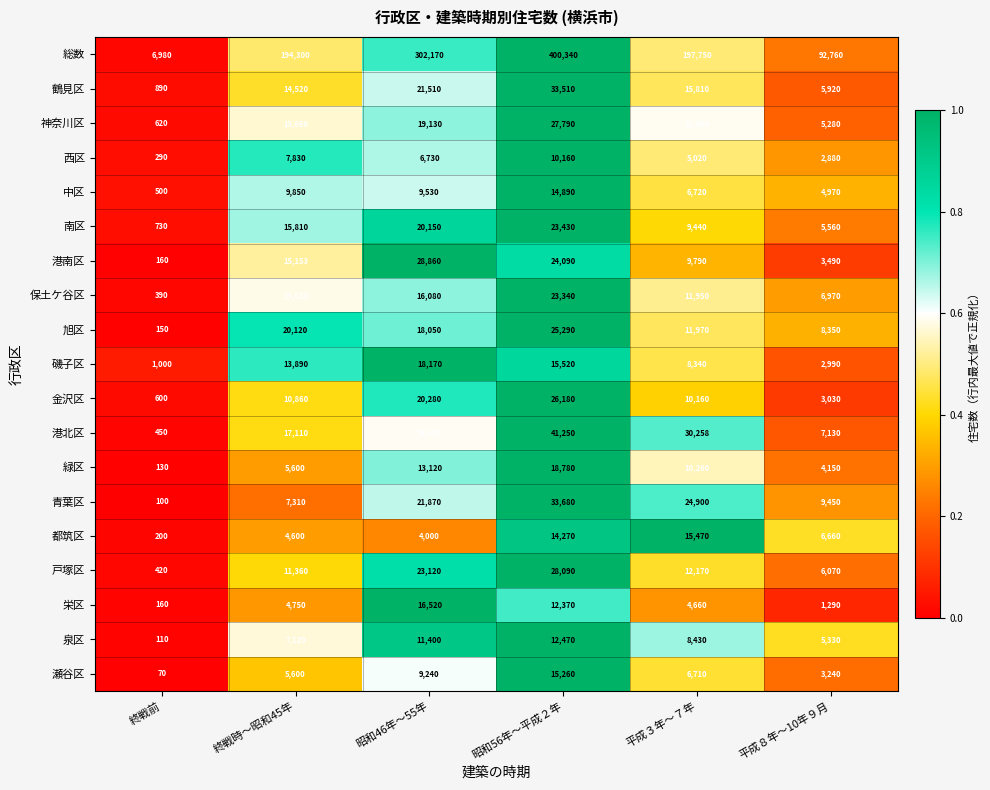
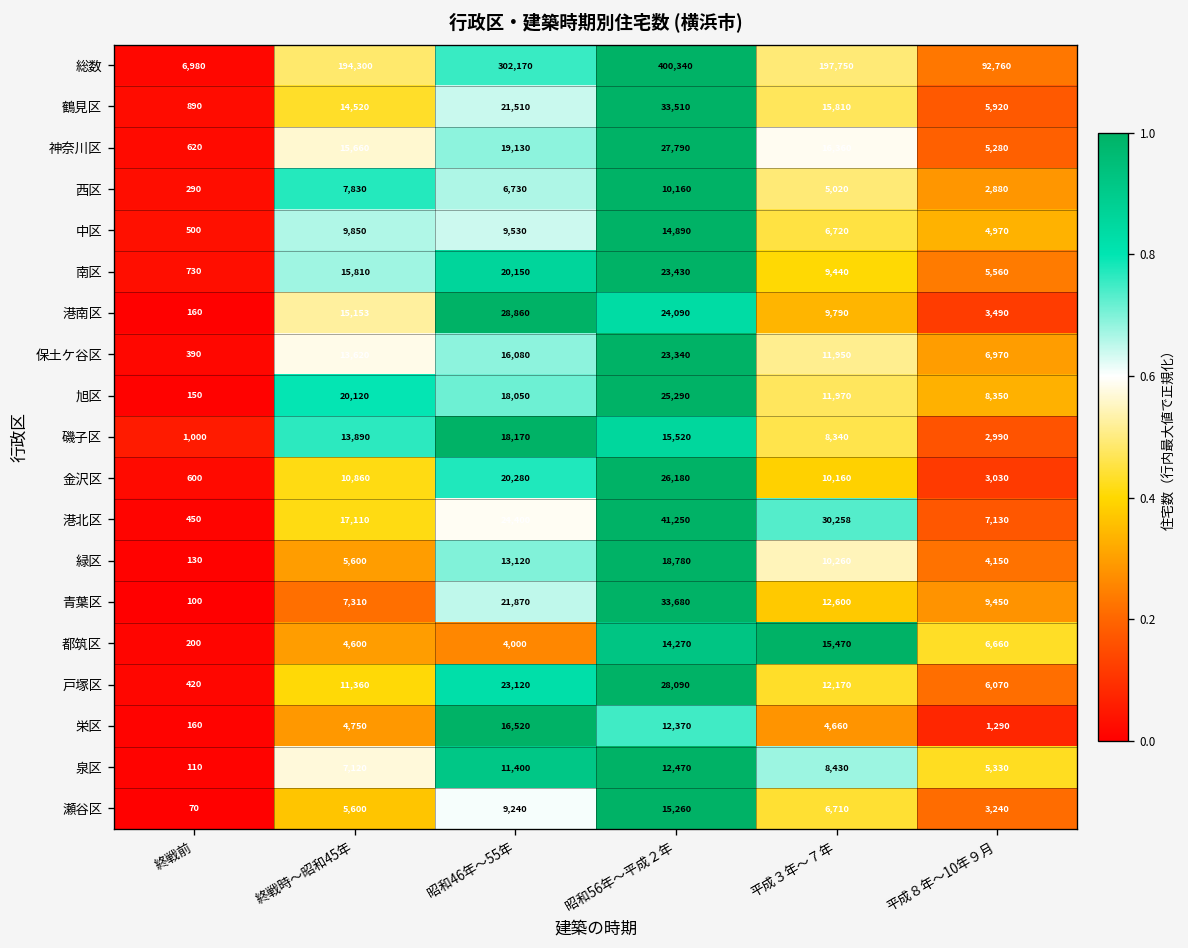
  {
    "総数": {
      "終戦前": "6,980",
      "終戦時～昭和45年": "194,300",
      "昭和46年～55年": "302,170",
      "昭和56年～平成２年": "400,340",
      "平成３年～７年": "197,750",
      "平成８年～10年９月": "92,760"
    },
    "鶴見区": {
      "終戦前": "890",
      "終戦時～昭和45年": "14,520",
      "昭和46年～55年": "21,510",
      "昭和56年～平成２年": "33,510",
      "平成３年～７年": "15,810",
      "平成８年～10年９月": "5,920"
    },
    "神奈川区": {
      "終戦前": "620",
      "昭和46年～55年": "19,130",
      "昭和56年～平成２年": "27,790",
      "平成８年～10年９月": "5,280"
    },
    "西区": {
      "終戦前": "290",
      "終戦時～昭和45年": "7,830",
      "昭和46年～55年": "6,730",
      "昭和56年～平成２年": "10,160",
      "平成３年～７年": "5,020",
      "平成８年～10年９月": "2,880"
    },
    "中区": {
      "終戦前": "500",
      "終戦時～昭和45年": "9,850",
      "昭和46年～55年": "9,530",
      "昭和56年～平成２年": "14,890",
      "平成３年～７年": "6,720",
      "平成８年～10年９月": "4,970"
    },
    "南区": {
      "終戦前": "730",
      "終戦時～昭和45年": "15,810",
      "昭和46年～55年": "20,150",
      "昭和56年～平成２年": "23,430",
      "平成３年～７年": "9,440",
      "平成８年～10年９月": "5,560"
    },
    "港南区": {
      "終戦前": "160",
      "終戦時～昭和45年": "15,153",
      "昭和46年～55年": "28,860",
      "昭和56年～平成２年": "24,090",
      "平成３年～７年": "9,790",
      "平成８年～10年９月": "3,490"
    },
    "保土ケ谷区": {
      "終戦前": "390",
      "昭和46年～55年": "16,080",
      "昭和56年～平成２年": "23,340",
      "平成３年～７年": "11,950",
      "平成８年～10年９月": "6,970"
    },
    "旭区": {
      "終戦前": "150",
      "終戦時～昭和45年": "20,120",
      "昭和46年～55年": "18,050",
      "昭和56年～平成２年": "25,290",
      "平成３年～７年": "11,970",
      "平成８年～10年９月": "8,350"
    },
    "磯子区": {
      "終戦前": "1,000",
      "終戦時～昭和45年": "13,890",
      "昭和46年～55年": "18,170",
      "昭和56年～平成２年": "15,520",
      "平成３年～７年": "8,340",
      "平成８年～10年９月": "2,990"
    },
    "金沢区": {
      "終戦前": "600",
      "終戦時～昭和45年": "10,860",
      "昭和46年～55年": "20,280",
      "昭和56年～平成２年": "26,180",
      "平成３年～７年": "10,160",
      "平成８年～10年９月": "3,030"
    },
    "港北区": {
      "終戦前": "450",
      "終戦時～昭和45年": "17,110",
      "昭和56年～平成２年": "41,250",
      "平成３年～７年": "30,258",
      "平成８年～10年９月": "7,130"
    },
    "緑区": {
      "終戦前": "130",
      "終戦時～昭和45年": "5,600",
      "昭和46年～55年": "13,120",
      "昭和56年～平成２年": "18,780",
      "平成３年～７年": "10,260",
      "平成８年～10年９月": "4,150"
    },
    "青葉区": {
      "終戦前": "100",
      "終戦時～昭和45年": "7,310",
      "昭和46年～55年": "21,870",
      "昭和56年～平成２年": "33,680",
-     "平成３年～７年": "24,900",
+     "平成３年～７年": "12,600",
      "平成８年～10年９月": "9,450"
    },
    "都筑区": {
      "終戦前": "200",
      "終戦時～昭和45年": "4,600",
      "昭和46年～55年": "4,000",
      "昭和56年～平成２年": "14,270",
      "平成３年～７年": "15,470",
      "平成８年～10年９月": "6,660"
    },
    "戸塚区": {
      "終戦前": "420",
      "終戦時～昭和45年": "11,360",
      "昭和46年～55年": "23,120",
      "昭和56年～平成２年": "28,090",
      "平成３年～７年": "12,170",
      "平成８年～10年９月": "6,070"
    },
    "栄区": {
      "終戦前": "160",
      "終戦時～昭和45年": "4,750",
      "昭和46年～55年": "16,520",
      "昭和56年～平成２年": "12,370",
      "平成３年～７年": "4,660",
      "平成８年～10年９月": "1,290"
    },
    "泉区": {
      "終戦前": "110",
      "昭和46年～55年": "11,400",
      "昭和56年～平成２年": "12,470",
      "平成３年～７年": "8,430",
      "平成８年～10年９月": "5,330"
    },
    "瀬谷区": {
      "終戦前": "70",
      "終戦時～昭和45年": "5,600",
      "昭和46年～55年": "9,240",
      "昭和56年～平成２年": "15,260",
      "平成３年～７年": "6,710",
      "平成８年～10年９月": "3,240"
    }
  }
